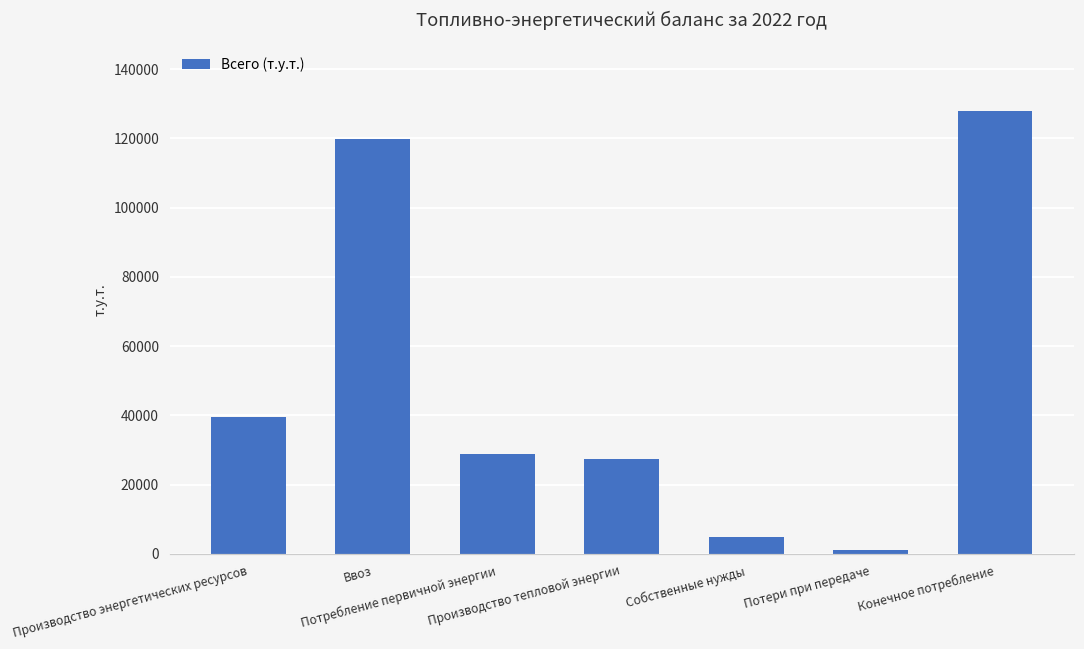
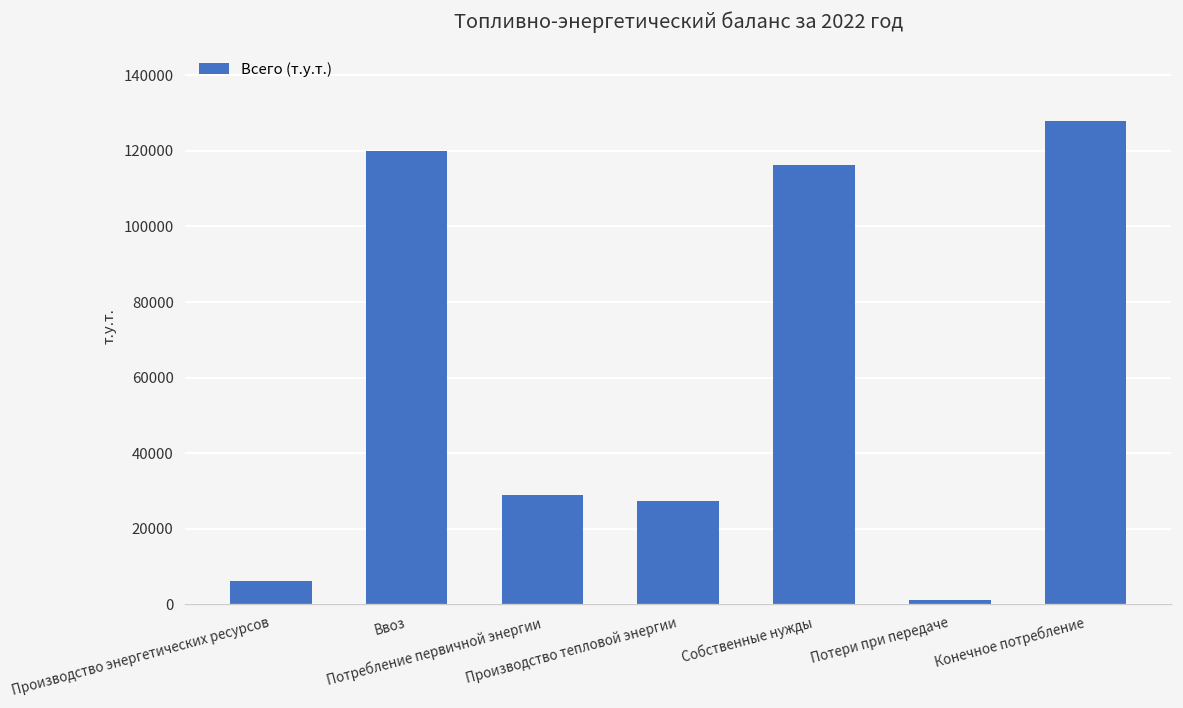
  {
-   "Производство энергетических ресурсов": 39000,
+   "Производство энергетических ресурсов": 6000,
    "Ввоз": 120000,
    "Потребление первичной энергии": 29000,
    "Производство тепловой энергии": 27000,
-   "Собственные нужды": 5000,
+   "Собственные нужды": 116000,
    "Потери при передаче": 1000,
    "Конечное потребление": 128000
  }
